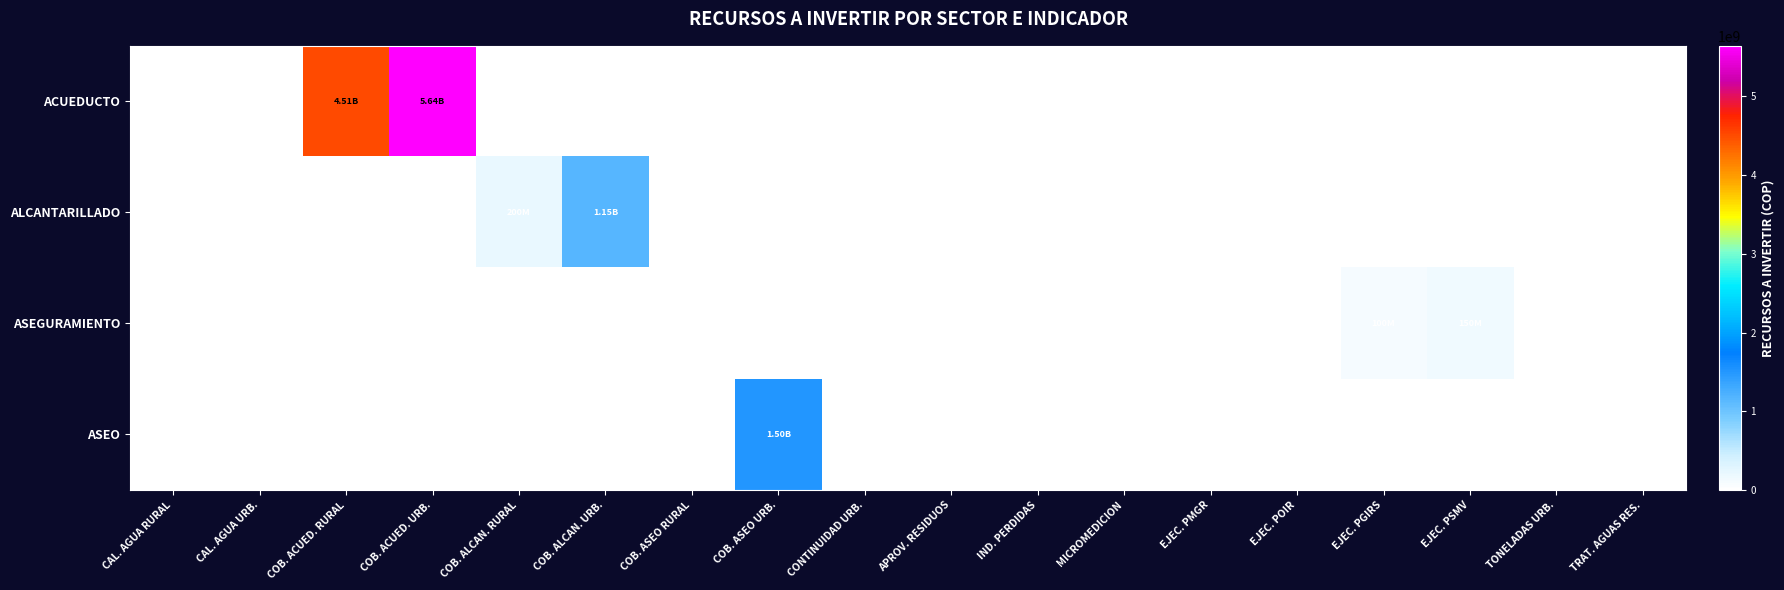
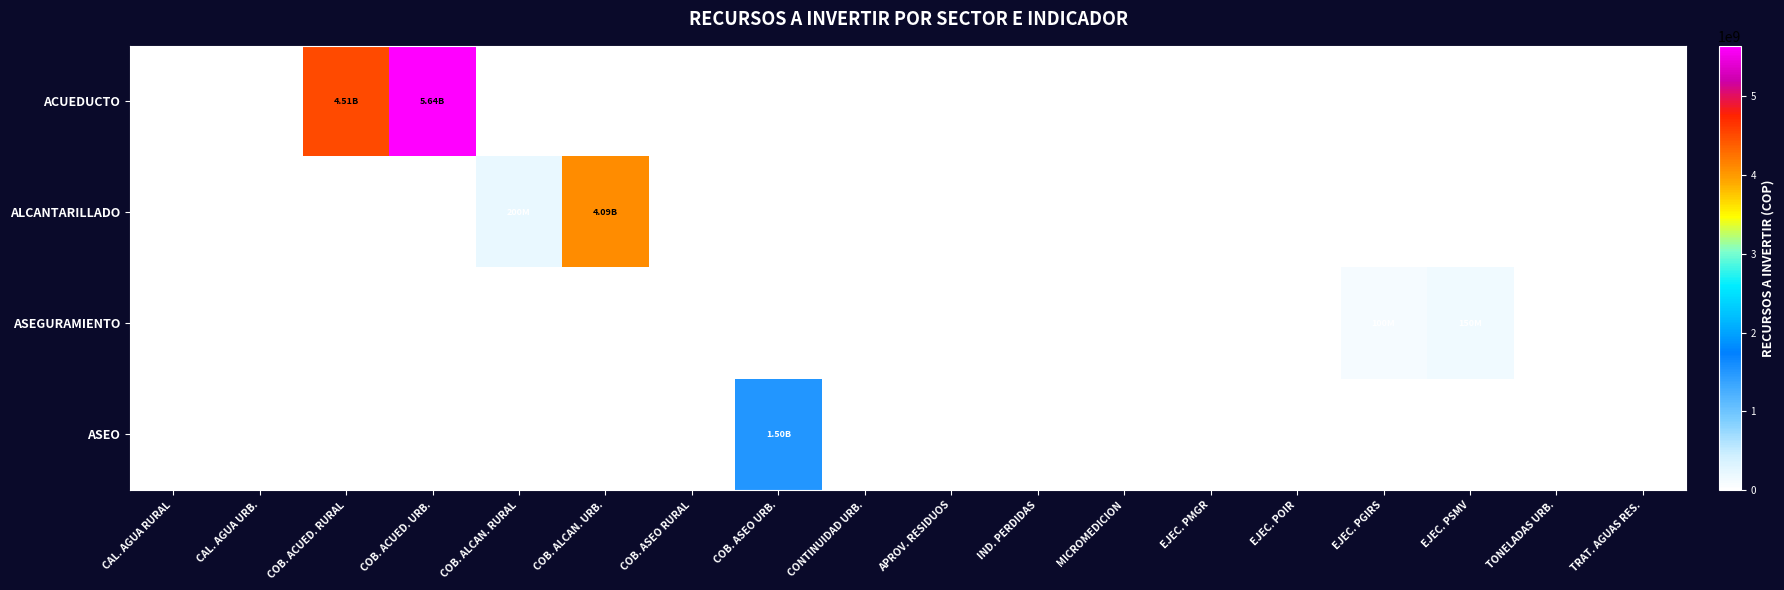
  {
    "ACUEDUCTO": {
      "COB. ACUED. RURAL": "4.51B",
      "COB. ACUED. URB.": "5.64B"
    },
    "ALCANTARILLADO": {
-     "COB. ALCAN. URB.": "1.15B"
+     "COB. ALCAN. URB.": "4.09B"
    },
    "ASEO": {
      "COB. ASEO URB.": "1.50B"
    }
  }
